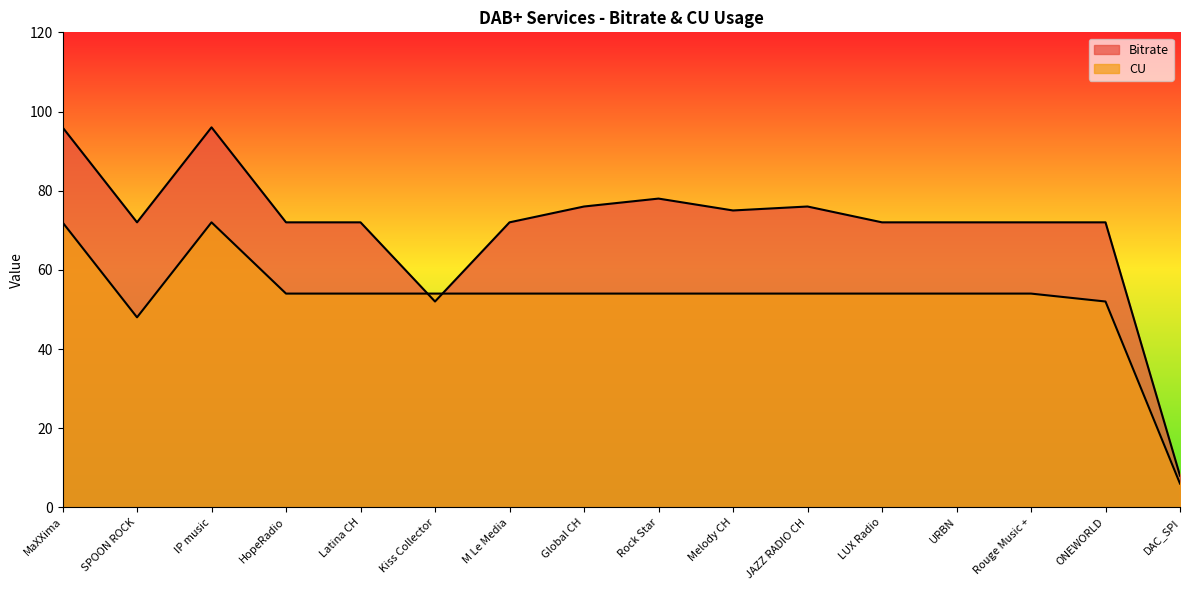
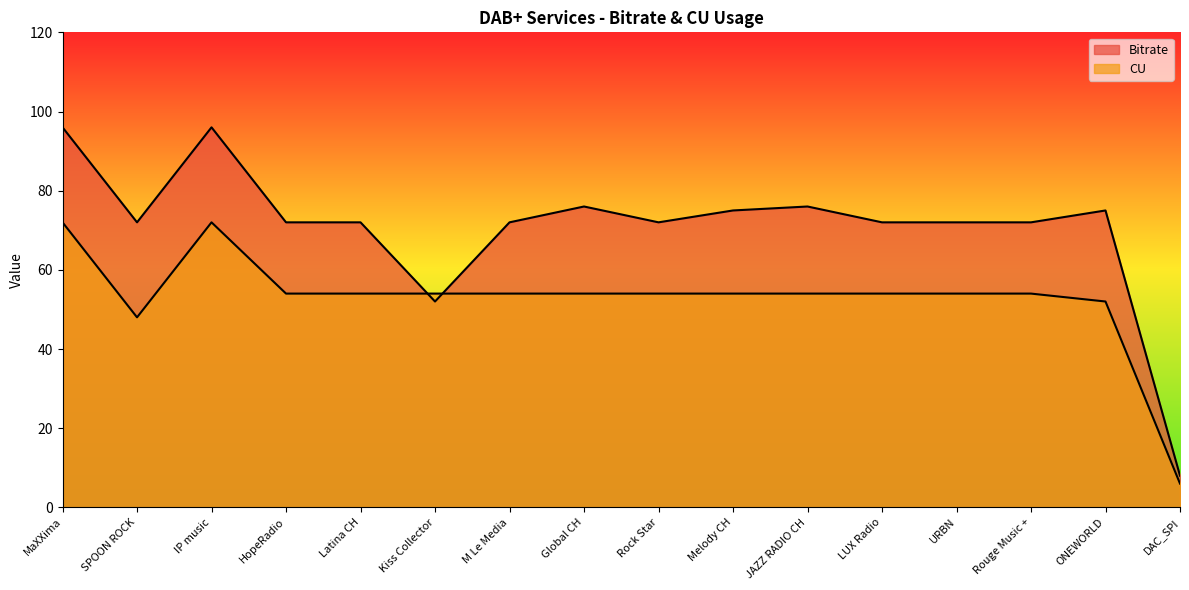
  {
    "Bitrate": {
      "MaXXima": 96,
      "SPOON ROCK": 72,
      "IP music": 96,
      "HopeRadio": 72,
      "Latina CH": 72,
      "Kiss Collector": 52,
      "M Le Media": 72,
      "Global CH": 76,
-     "Rock Star": 78,
+     "Rock Star": 72,
      "Melody CH": 75,
      "JAZZ RADIO CH": 76,
      "LUX Radio": 72,
      "URBN": 72,
      "Rouge Music +": 72,
-     "ONEWORLD": 72,
+     "ONEWORLD": 75,
      "DAC_SPI": 8
    },
    "CU": {
      "MaXXima": 72,
      "SPOON ROCK": 48,
      "IP music": 72,
      "HopeRadio": 54,
      "Latina CH": 54,
      "Kiss Collector": 54,
      "M Le Media": 54,
      "Global CH": 54,
      "Rock Star": 54,
      "Melody CH": 54,
      "JAZZ RADIO CH": 54,
      "LUX Radio": 54,
      "URBN": 54,
      "Rouge Music +": 54,
      "ONEWORLD": 52,
      "DAC_SPI": 6
    }
  }
